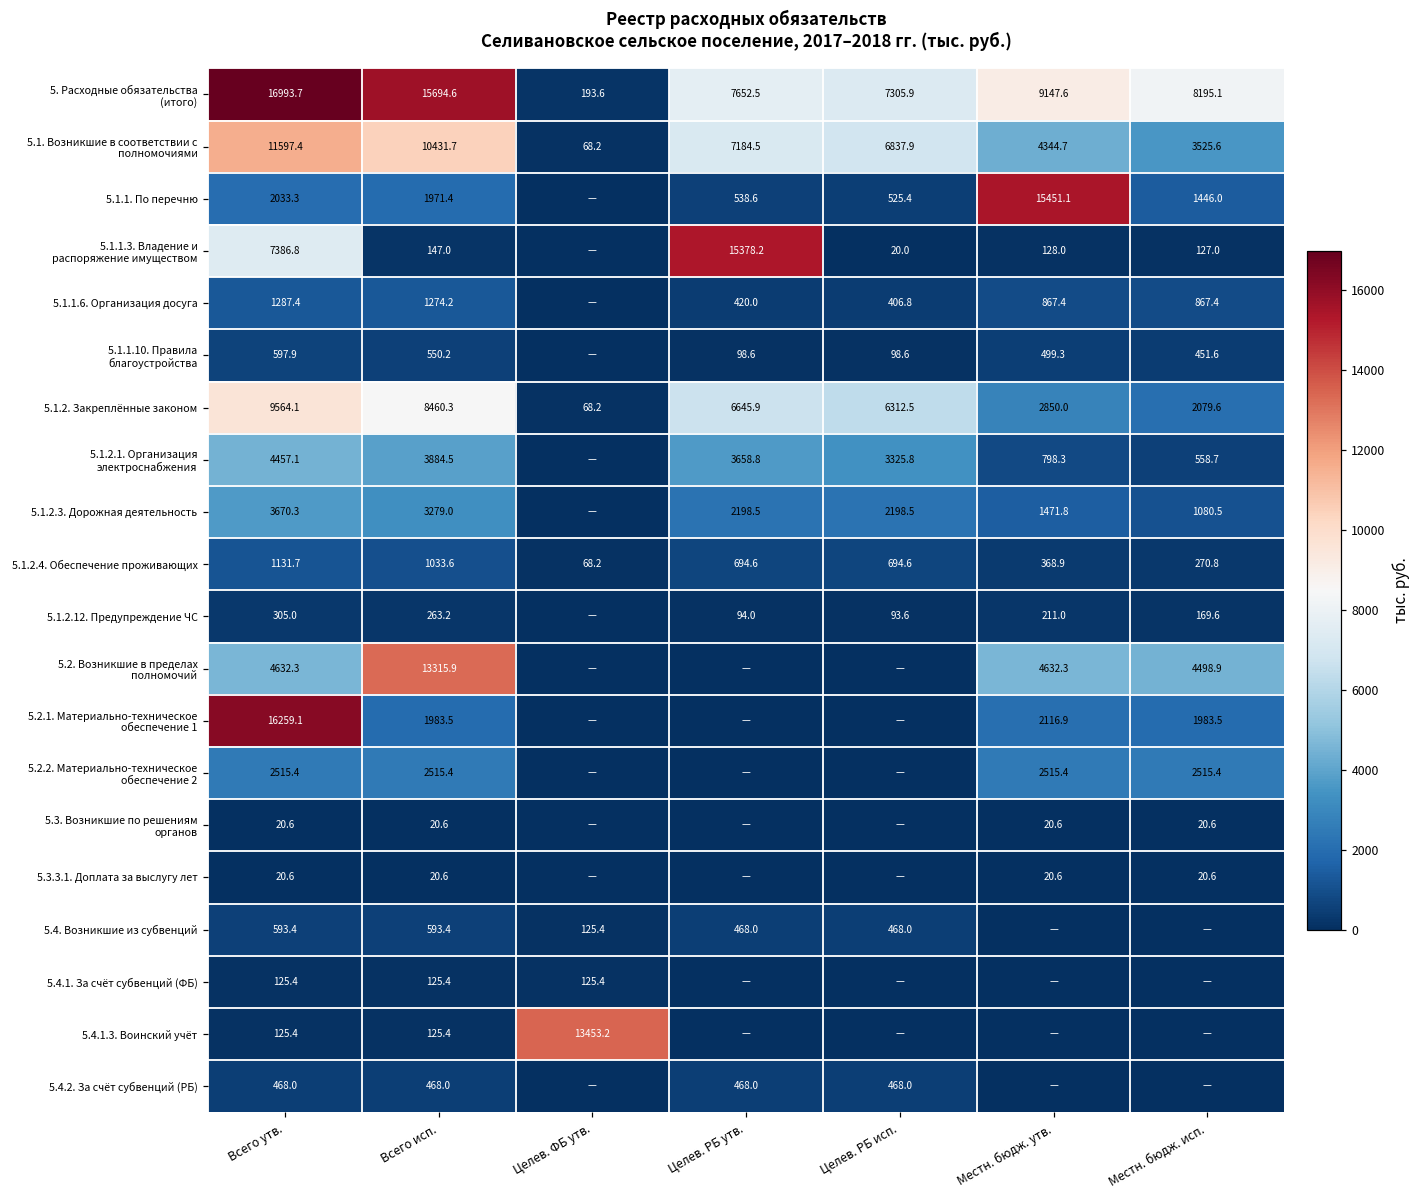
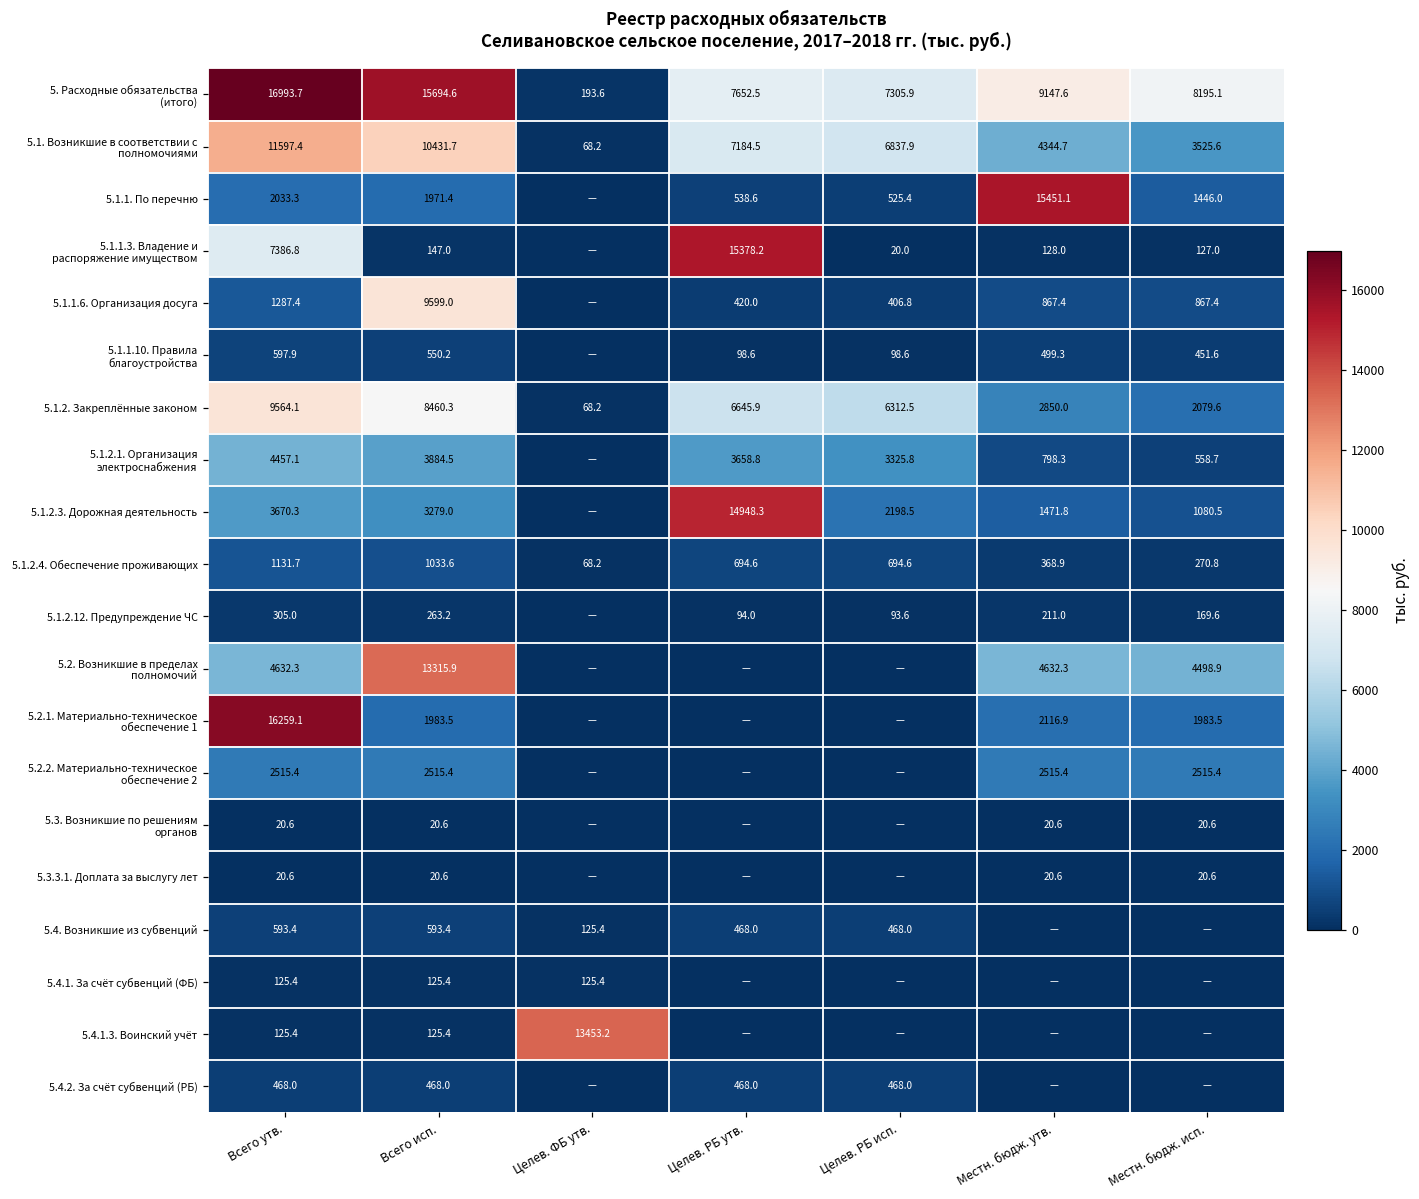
  {
    "5. Расходные обязательства (итого)": {
      "Всего утв.": 16993.7,
      "Всего исп.": 15694.6,
      "Целев. ФБ утв.": 193.6,
      "Целев. РБ утв.": 7652.5,
      "Целев. РБ исп.": 7305.9,
      "Местн. бюдж. утв.": 9147.6,
      "Местн. бюдж. исп.": 8195.1
    },
    "5.1. Возникшие в соответствии с полномочиями": {
      "Всего утв.": 11597.4,
      "Всего исп.": 10431.7,
      "Целев. ФБ утв.": 68.2,
      "Целев. РБ утв.": 7184.5,
      "Целев. РБ исп.": 6837.9,
      "Местн. бюдж. утв.": 4344.7,
      "Местн. бюдж. исп.": 3525.6
    },
    "5.1.1. По перечню": {
      "Всего утв.": 2033.3,
      "Всего исп.": 1971.4,
      "Целев. РБ утв.": 538.6,
      "Целев. РБ исп.": 525.4,
      "Местн. бюдж. утв.": 15451.1,
      "Местн. бюдж. исп.": 1446.0
    },
    "5.1.1.3. Владение и распоряжение имуществом": {
      "Всего утв.": 7386.8,
      "Всего исп.": 147.0,
      "Целев. РБ утв.": 15378.2,
      "Целев. РБ исп.": 20.0,
      "Местн. бюдж. утв.": 128.0,
      "Местн. бюдж. исп.": 127.0
    },
    "5.1.1.6. Организация досуга": {
      "Всего утв.": 1287.4,
-     "Всего исп.": 1274.2,
+     "Всего исп.": 9599.0,
      "Целев. РБ утв.": 420.0,
      "Целев. РБ исп.": 406.8,
      "Местн. бюдж. утв.": 867.4,
      "Местн. бюдж. исп.": 867.4
    },
    "5.1.1.10. Правила благоустройства": {
      "Всего утв.": 597.9,
      "Всего исп.": 550.2,
      "Целев. РБ утв.": 98.6,
      "Целев. РБ исп.": 98.6,
      "Местн. бюдж. утв.": 499.3,
      "Местн. бюдж. исп.": 451.6
    },
    "5.1.2. Закреплённые законом": {
      "Всего утв.": 9564.1,
      "Всего исп.": 8460.3,
      "Целев. ФБ утв.": 68.2,
      "Целев. РБ утв.": 6645.9,
      "Целев. РБ исп.": 6312.5,
      "Местн. бюдж. утв.": 2850.0,
      "Местн. бюдж. исп.": 2079.6
    },
    "5.1.2.1. Организация электроснабжения": {
      "Всего утв.": 4457.1,
      "Всего исп.": 3884.5,
      "Целев. РБ утв.": 3658.8,
      "Целев. РБ исп.": 3325.8,
      "Местн. бюдж. утв.": 798.3,
      "Местн. бюдж. исп.": 558.7
    },
    "5.1.2.3. Дорожная деятельность": {
      "Всего утв.": 3670.3,
      "Всего исп.": 3279.0,
-     "Целев. РБ утв.": 2198.5,
+     "Целев. РБ утв.": 14948.3,
      "Целев. РБ исп.": 2198.5,
      "Местн. бюдж. утв.": 1471.8,
      "Местн. бюдж. исп.": 1080.5
    },
    "5.1.2.4. Обеспечение проживающих": {
      "Всего утв.": 1131.7,
      "Всего исп.": 1033.6,
      "Целев. ФБ утв.": 68.2,
      "Целев. РБ утв.": 694.6,
      "Целев. РБ исп.": 694.6,
      "Местн. бюдж. утв.": 368.9,
      "Местн. бюдж. исп.": 270.8
    },
    "5.1.2.12. Предупреждение ЧС": {
      "Всего утв.": 305.0,
      "Всего исп.": 263.2,
      "Целев. РБ утв.": 94.0,
      "Целев. РБ исп.": 93.6,
      "Местн. бюдж. утв.": 211.0,
      "Местн. бюдж. исп.": 169.6
    },
    "5.2. Возникшие в пределах полномочий": {
      "Всего утв.": 4632.3,
      "Всего исп.": 13315.9,
      "Местн. бюдж. утв.": 4632.3,
      "Местн. бюдж. исп.": 4498.9
    },
    "5.2.1. Материально-техническое обеспечение 1": {
      "Всего утв.": 16259.1,
      "Всего исп.": 1983.5,
      "Местн. бюдж. утв.": 2116.9,
      "Местн. бюдж. исп.": 1983.5
    },
    "5.2.2. Материально-техническое обеспечение 2": {
      "Всего утв.": 2515.4,
      "Всего исп.": 2515.4,
      "Местн. бюдж. утв.": 2515.4,
      "Местн. бюдж. исп.": 2515.4
    },
    "5.3. Возникшие по решениям органов": {
      "Всего утв.": 20.6,
      "Всего исп.": 20.6,
      "Местн. бюдж. утв.": 20.6,
      "Местн. бюдж. исп.": 20.6
    },
    "5.3.3.1. Доплата за выслугу лет": {
      "Всего утв.": 20.6,
      "Всего исп.": 20.6,
      "Местн. бюдж. утв.": 20.6,
      "Местн. бюдж. исп.": 20.6
    },
    "5.4. Возникшие из субвенций": {
      "Всего утв.": 593.4,
      "Всего исп.": 593.4,
      "Целев. ФБ утв.": 125.4,
      "Целев. РБ утв.": 468.0,
      "Целев. РБ исп.": 468.0
    },
    "5.4.1. За счёт субвенций (ФБ)": {
      "Всего утв.": 125.4,
      "Всего исп.": 125.4,
      "Целев. ФБ утв.": 125.4
    },
    "5.4.1.3. Воинский учёт": {
      "Всего утв.": 125.4,
      "Всего исп.": 125.4,
      "Целев. ФБ утв.": 13453.2
    },
    "5.4.2. За счёт субвенций (РБ)": {
      "Всего утв.": 468.0,
      "Всего исп.": 468.0,
      "Целев. РБ утв.": 468.0,
      "Целев. РБ исп.": 468.0
    }
  }
